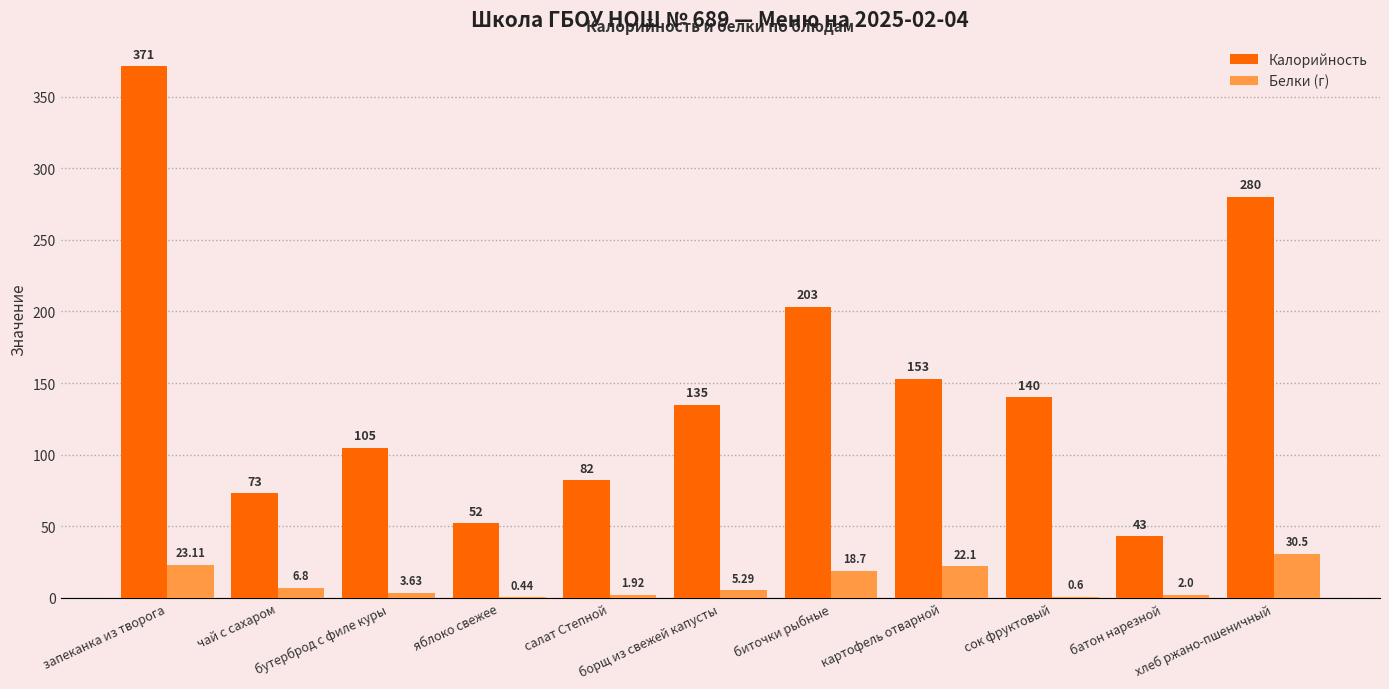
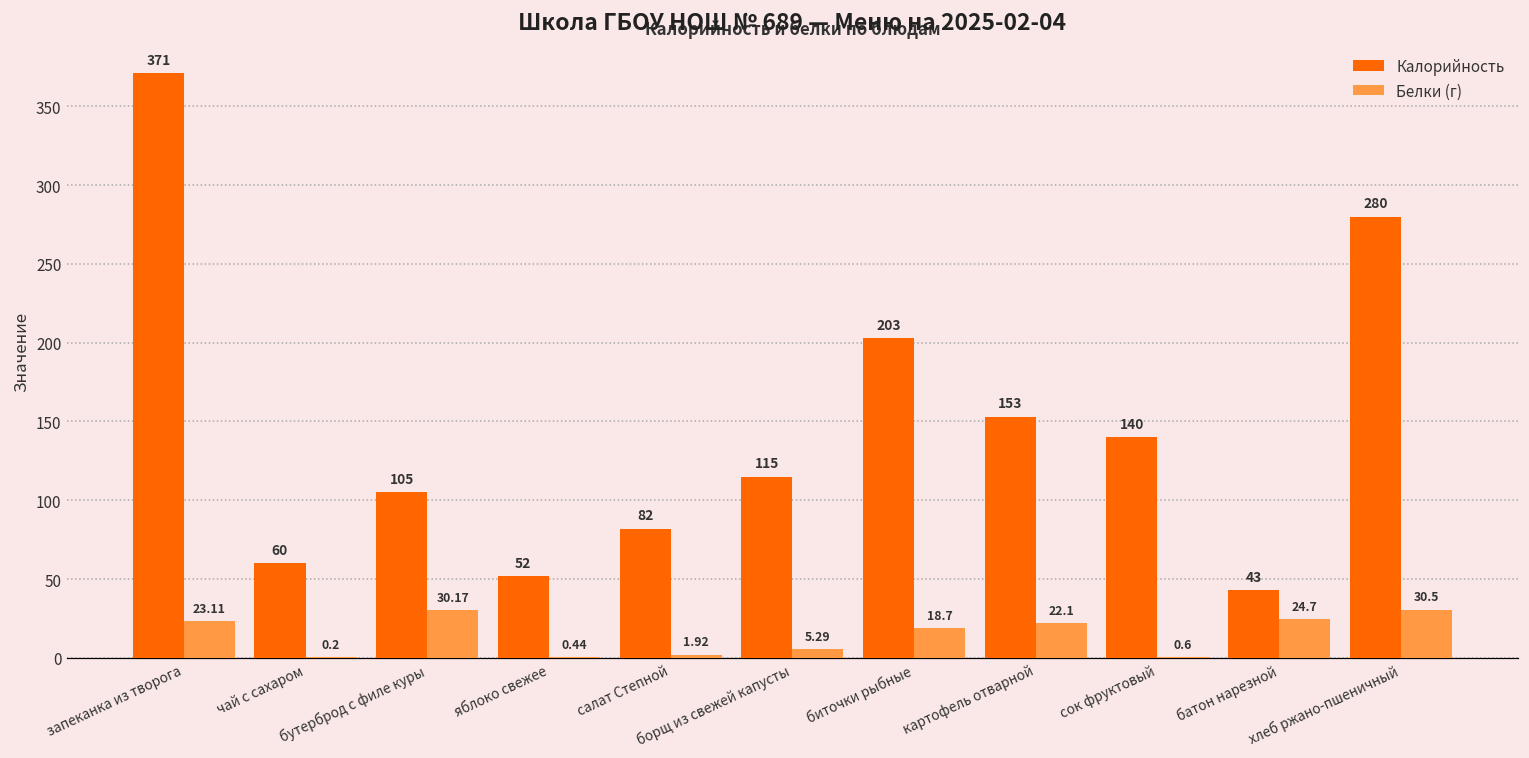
  {
    "Калорийность": {
      "запеканка из творога": 371,
-     "чай с сахаром": 73,
+     "чай с сахаром": 60,
      "бутерброд с филе куры": 105,
      "яблоко свежее": 52,
      "салат Степной": 82,
-     "борщ из свежей капусты": 135,
+     "борщ из свежей капусты": 115,
      "биточки рыбные": 203,
      "картофель отварной": 153,
      "сок фруктовый": 140,
      "батон нарезной": 43,
      "хлеб ржано-пшеничный": 280
    },
    "Белки (г)": {
      "запеканка из творога": 23.11,
-     "чай с сахаром": 6.8,
-     "бутерброд с филе куры": 3.63,
+     "чай с сахаром": 0.2,
+     "бутерброд с филе куры": 30.17,
      "яблоко свежее": 0.44,
      "салат Степной": 1.92,
      "борщ из свежей капусты": 5.29,
      "биточки рыбные": 18.7,
      "картофель отварной": 22.1,
      "сок фруктовый": 0.6,
-     "батон нарезной": 2.0,
+     "батон нарезной": 24.7,
      "хлеб ржано-пшеничный": 30.5
    }
  }
